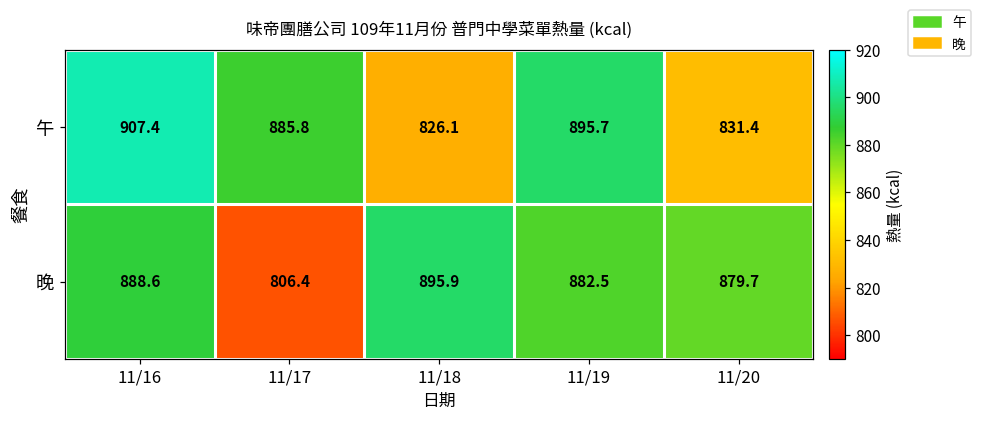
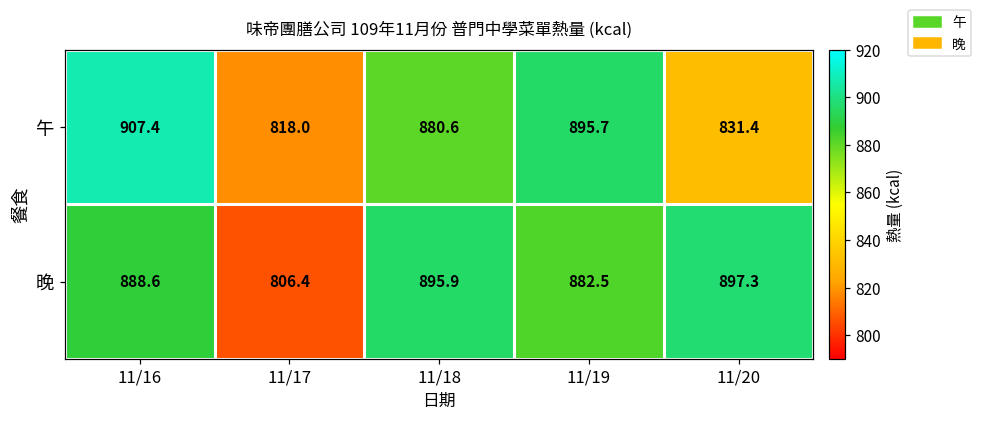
  {
    "午": {
      "11/16": 907.4,
-     "11/17": 885.8,
-     "11/18": 826.1,
+     "11/17": 818.0,
+     "11/18": 880.6,
      "11/19": 895.7,
      "11/20": 831.4
    },
    "晚": {
      "11/16": 888.6,
      "11/17": 806.4,
      "11/18": 895.9,
      "11/19": 882.5,
-     "11/20": 879.7
+     "11/20": 897.3
    }
  }
